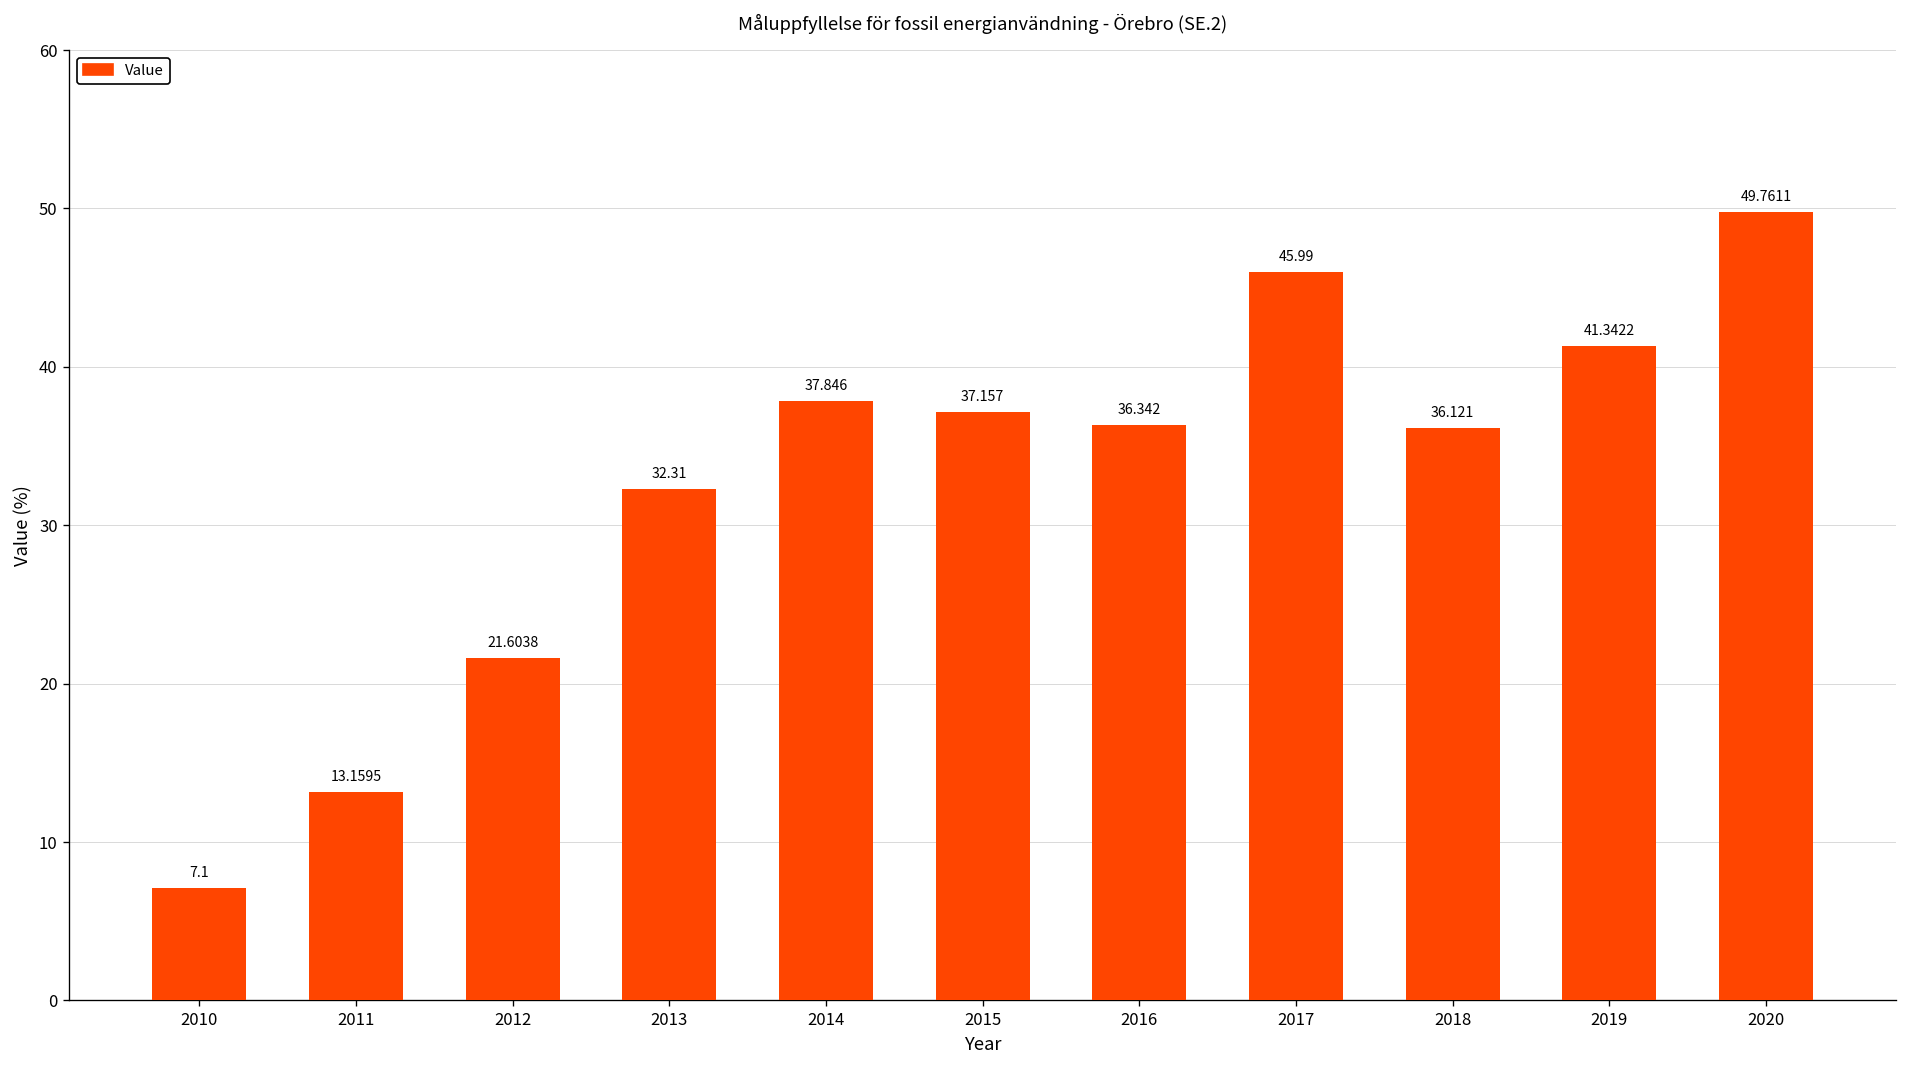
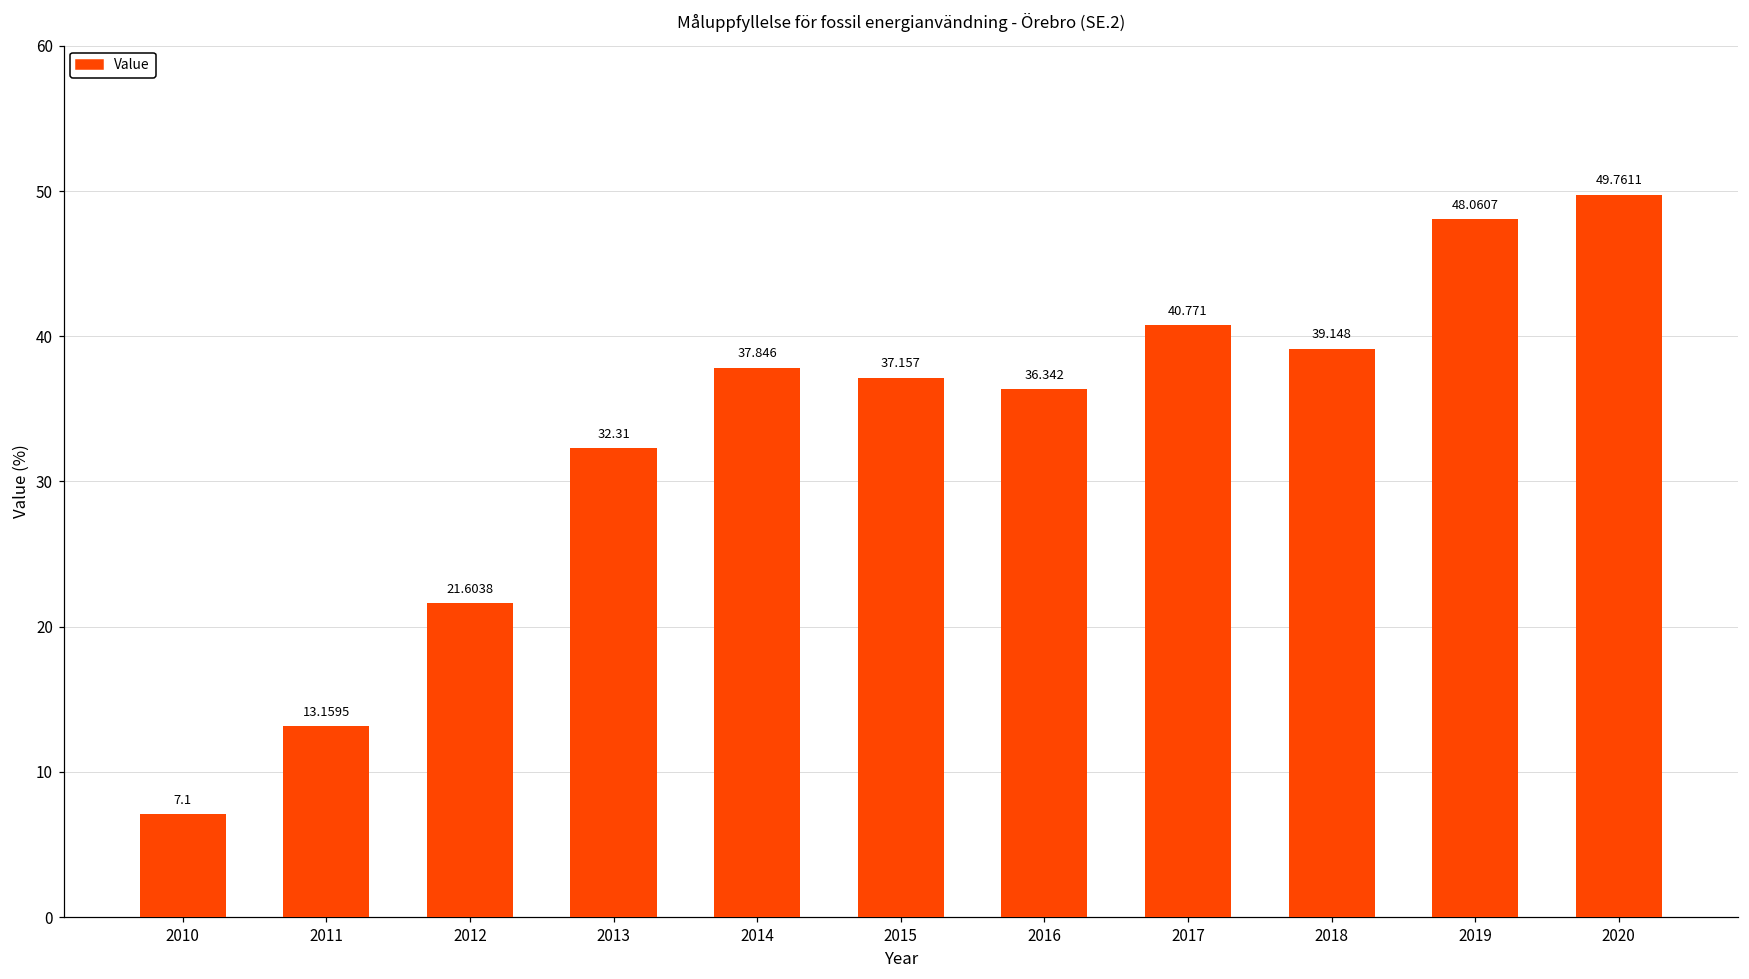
  {
    "2010": 7.1,
    "2011": 13.1595,
    "2012": 21.6038,
    "2013": 32.31,
    "2014": 37.846,
    "2015": 37.157,
    "2016": 36.342,
-   "2017": 45.99,
-   "2018": 36.121,
-   "2019": 41.3422,
+   "2017": 40.771,
+   "2018": 39.148,
+   "2019": 48.0607,
    "2020": 49.7611
  }
